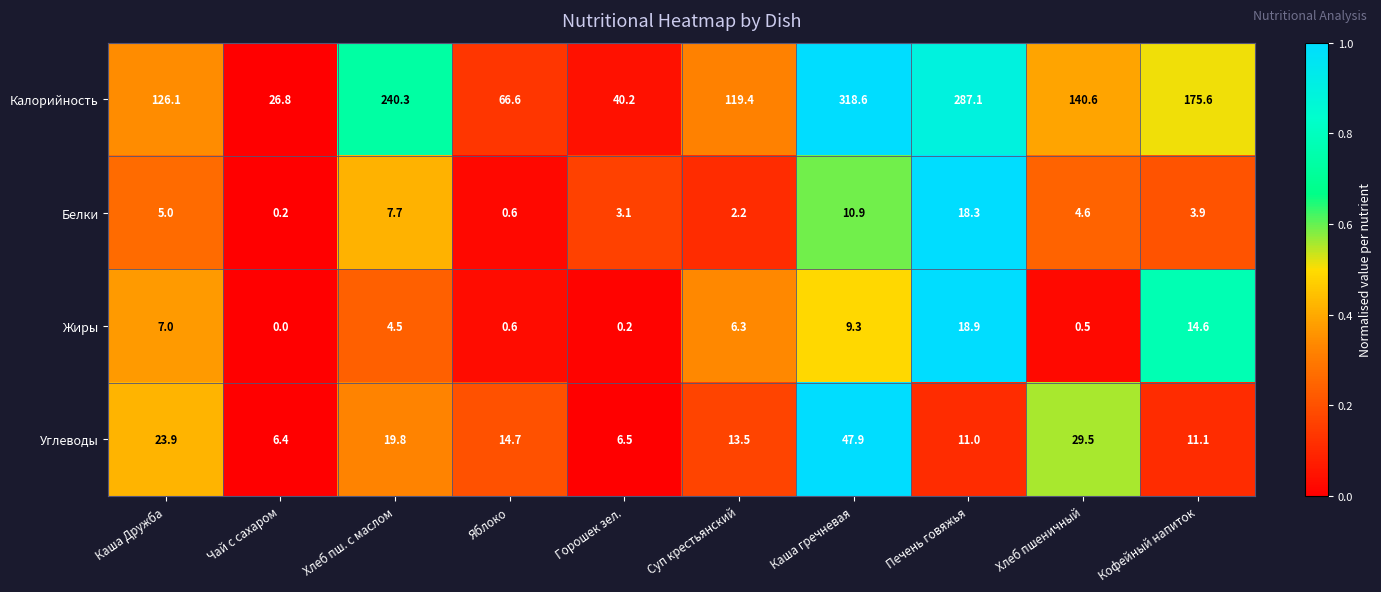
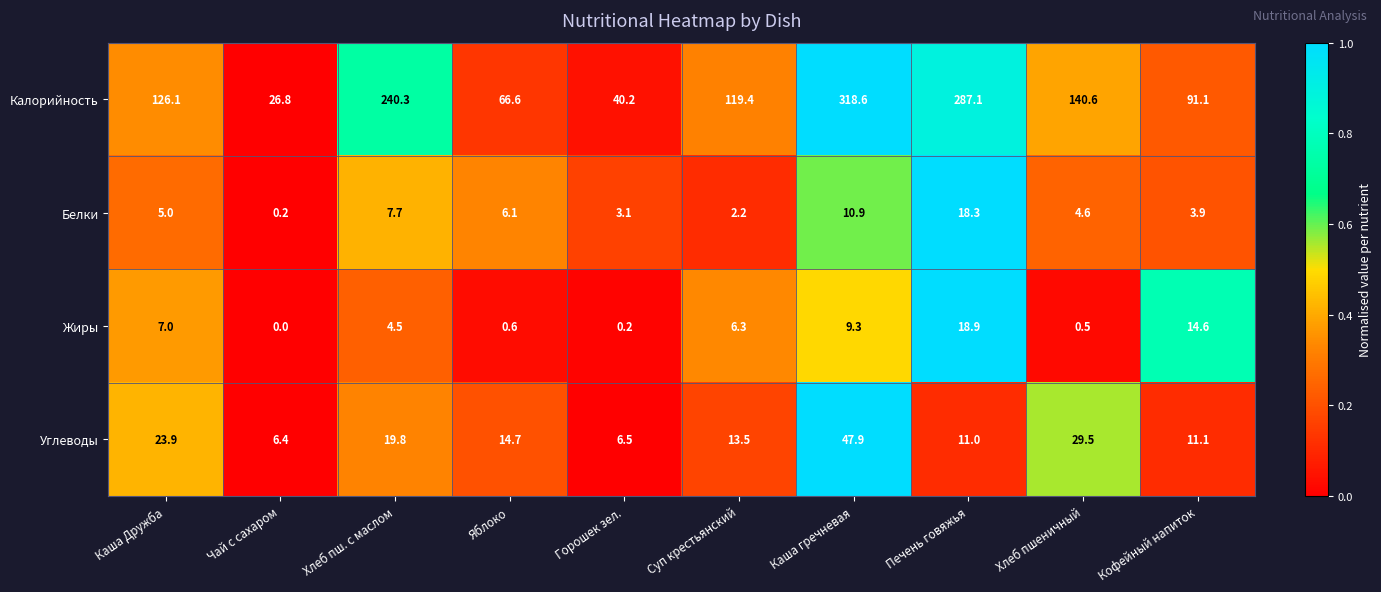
  {
    "Калорийность": {
      "Каша Дружба": 126.1,
      "Чай с сахаром": 26.8,
      "Хлеб пш. с маслом": 240.3,
      "Яблоко": 66.6,
      "Горошек зел.": 40.2,
      "Суп крестьянский": 119.4,
      "Каша гречневая": 318.6,
      "Печень говяжья": 287.1,
      "Хлеб пшеничный": 140.6,
-     "Кофейный напиток": 175.6
+     "Кофейный напиток": 91.1
    },
    "Белки": {
      "Каша Дружба": 5.0,
      "Чай с сахаром": 0.2,
      "Хлеб пш. с маслом": 7.7,
-     "Яблоко": 0.6,
+     "Яблоко": 6.1,
      "Горошек зел.": 3.1,
      "Суп крестьянский": 2.2,
      "Каша гречневая": 10.9,
      "Печень говяжья": 18.3,
      "Хлеб пшеничный": 4.6,
      "Кофейный напиток": 3.9
    },
    "Жиры": {
      "Каша Дружба": 7.0,
      "Чай с сахаром": 0.0,
      "Хлеб пш. с маслом": 4.5,
      "Яблоко": 0.6,
      "Горошек зел.": 0.2,
      "Суп крестьянский": 6.3,
      "Каша гречневая": 9.3,
      "Печень говяжья": 18.9,
      "Хлеб пшеничный": 0.5,
      "Кофейный напиток": 14.6
    },
    "Углеводы": {
      "Каша Дружба": 23.9,
      "Чай с сахаром": 6.4,
      "Хлеб пш. с маслом": 19.8,
      "Яблоко": 14.7,
      "Горошек зел.": 6.5,
      "Суп крестьянский": 13.5,
      "Каша гречневая": 47.9,
      "Печень говяжья": 11.0,
      "Хлеб пшеничный": 29.5,
      "Кофейный напиток": 11.1
    }
  }
